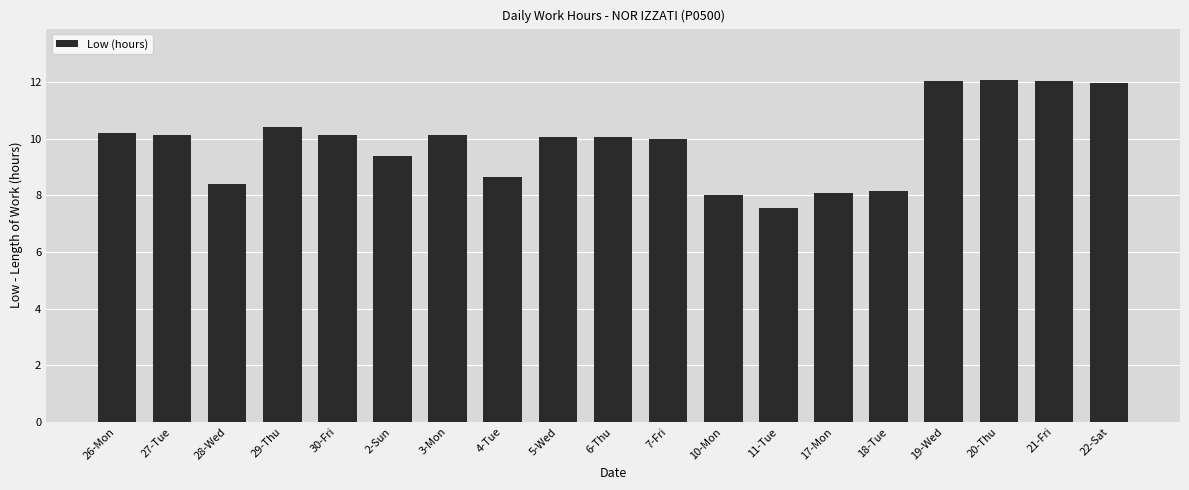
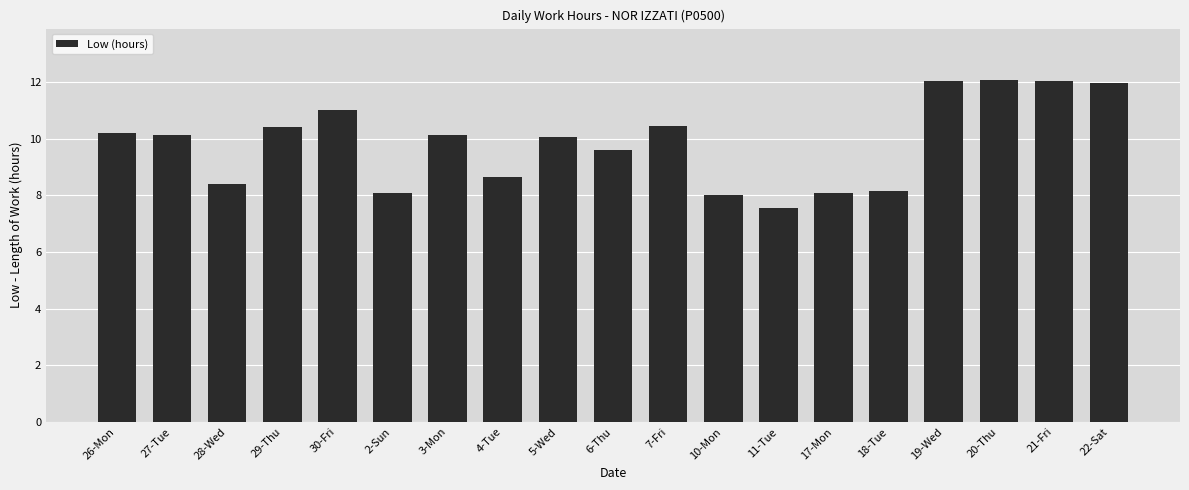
  {
    "26-Mon": 10.2,
    "27-Tue": 10.1,
    "28-Wed": 8.4,
    "29-Thu": 10.4,
-   "30-Fri": 10.1,
-   "2-Sun": 9.4,
+   "30-Fri": 11.0,
+   "2-Sun": 8.1,
    "3-Mon": 10.2,
    "4-Tue": 8.7,
    "5-Wed": 10.1,
-   "6-Thu": 10.1,
-   "7-Fri": 10.0,
+   "6-Thu": 9.6,
+   "7-Fri": 10.5,
    "10-Mon": 8.0,
    "11-Tue": 7.6,
    "17-Mon": 8.1,
    "18-Tue": 8.2,
    "19-Wed": 12.1,
    "20-Thu": 12.1,
    "21-Fri": 12.1,
    "22-Sat": 12.0
  }
